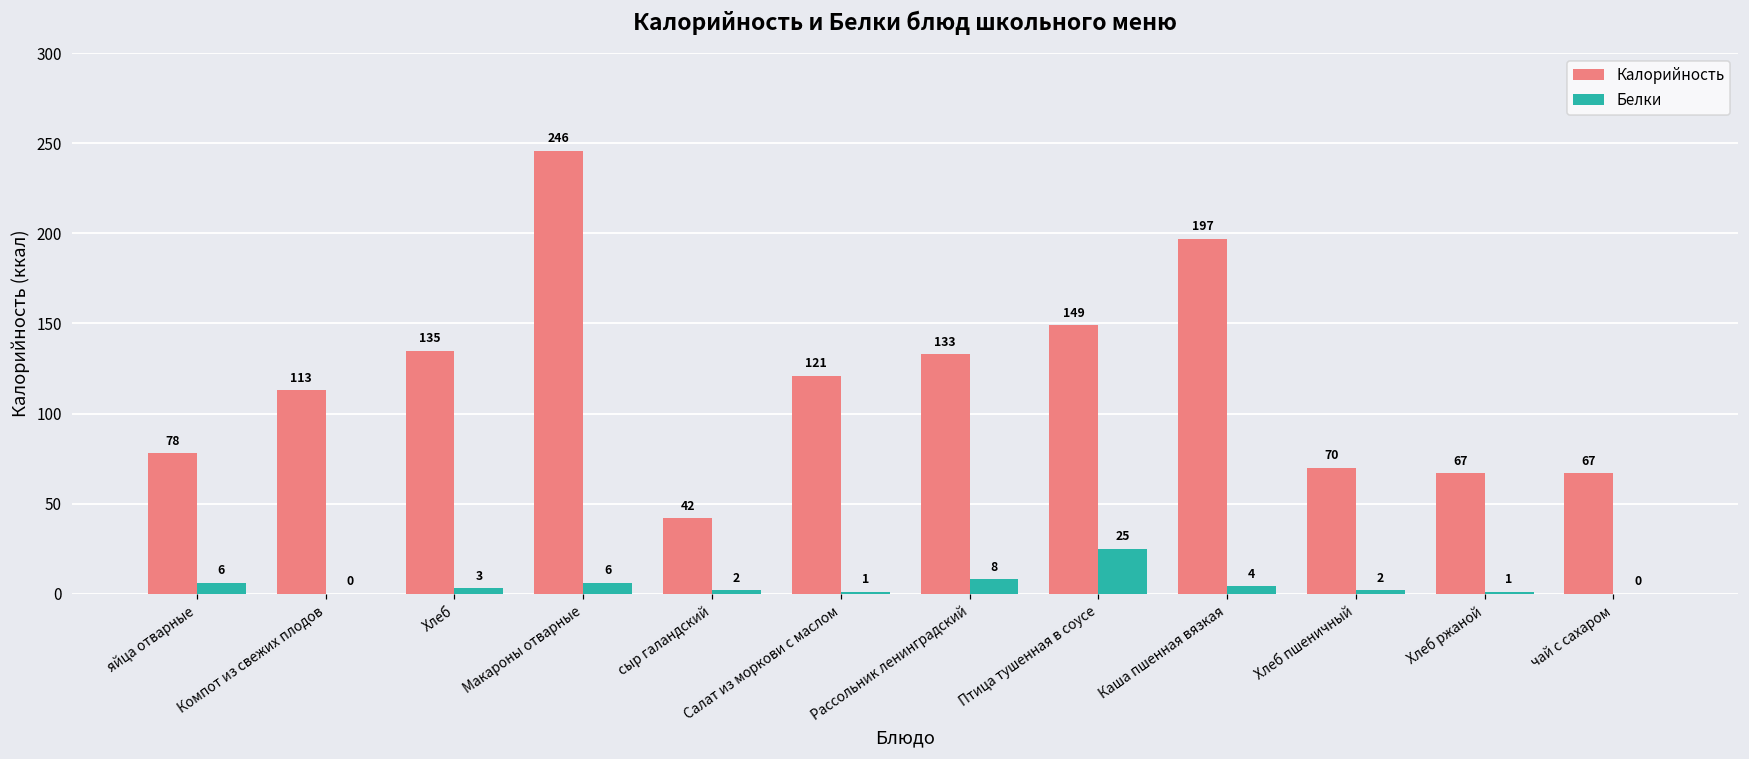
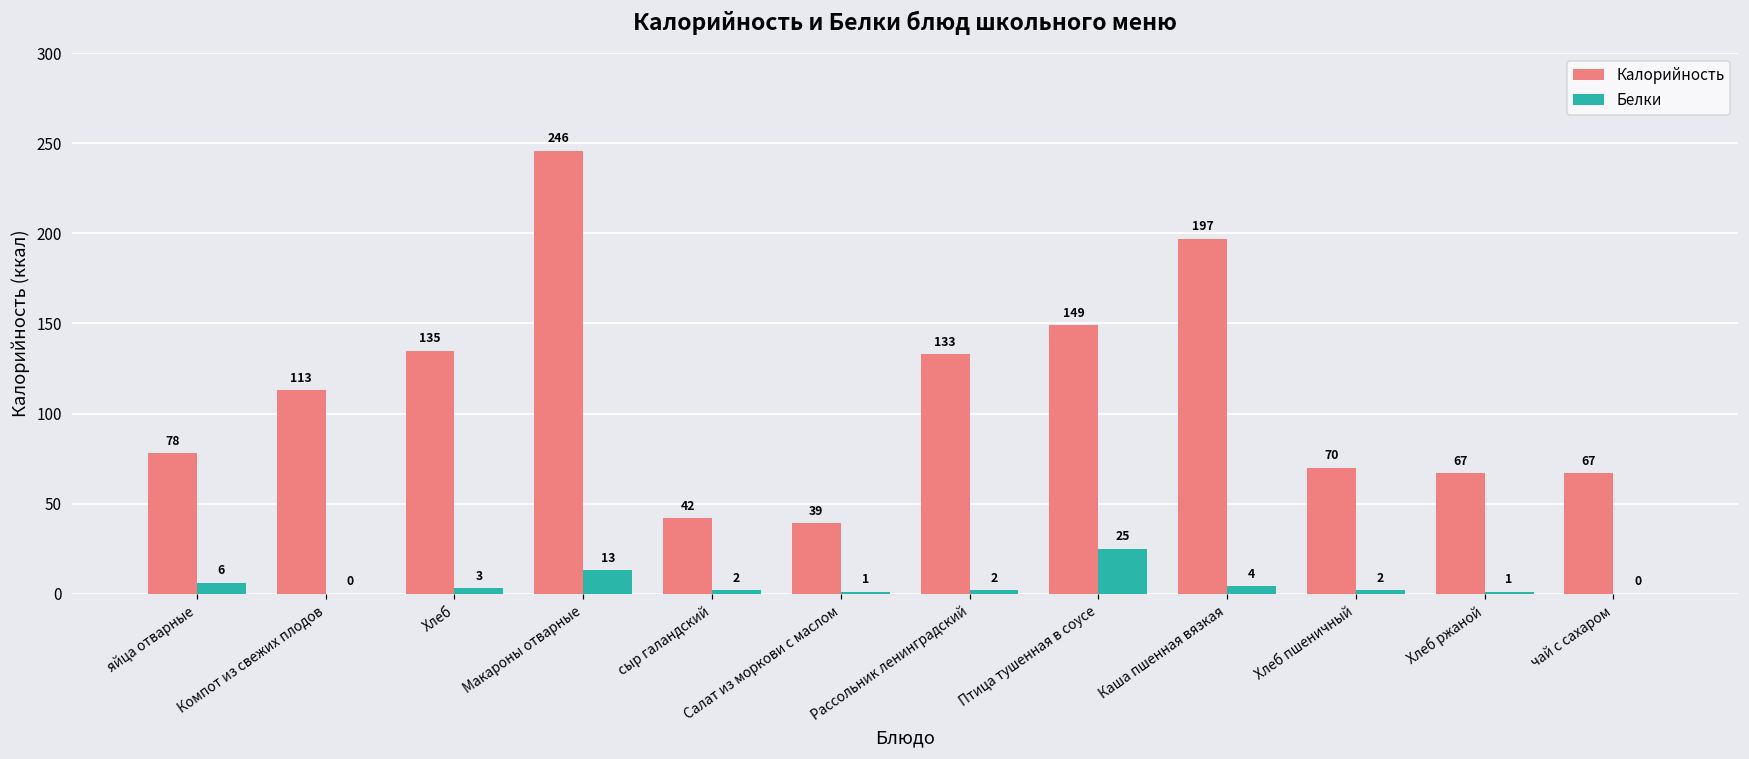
  {
    "Калорийность": {
      "яйца отварные": 78,
      "Компот из свежих плодов": 113,
      "Хлеб": 135,
      "Макароны отварные": 246,
      "сыр галандский": 42,
-     "Салат из моркови с маслом": 121,
+     "Салат из моркови с маслом": 39,
      "Рассольник ленинградский": 133,
      "Птица тушенная в соусе": 149,
      "Каша пшенная вязкая": 197,
      "Хлеб пшеничный": 70,
      "Хлеб ржаной": 67,
      "чай с сахаром": 67
    },
    "Белки": {
      "яйца отварные": 6,
      "Компот из свежих плодов": 0,
      "Хлеб": 3,
-     "Макароны отварные": 6,
+     "Макароны отварные": 13,
      "сыр галандский": 2,
      "Салат из моркови с маслом": 1,
-     "Рассольник ленинградский": 8,
+     "Рассольник ленинградский": 2,
      "Птица тушенная в соусе": 25,
      "Каша пшенная вязкая": 4,
      "Хлеб пшеничный": 2,
      "Хлеб ржаной": 1,
      "чай с сахаром": 0
    }
  }
